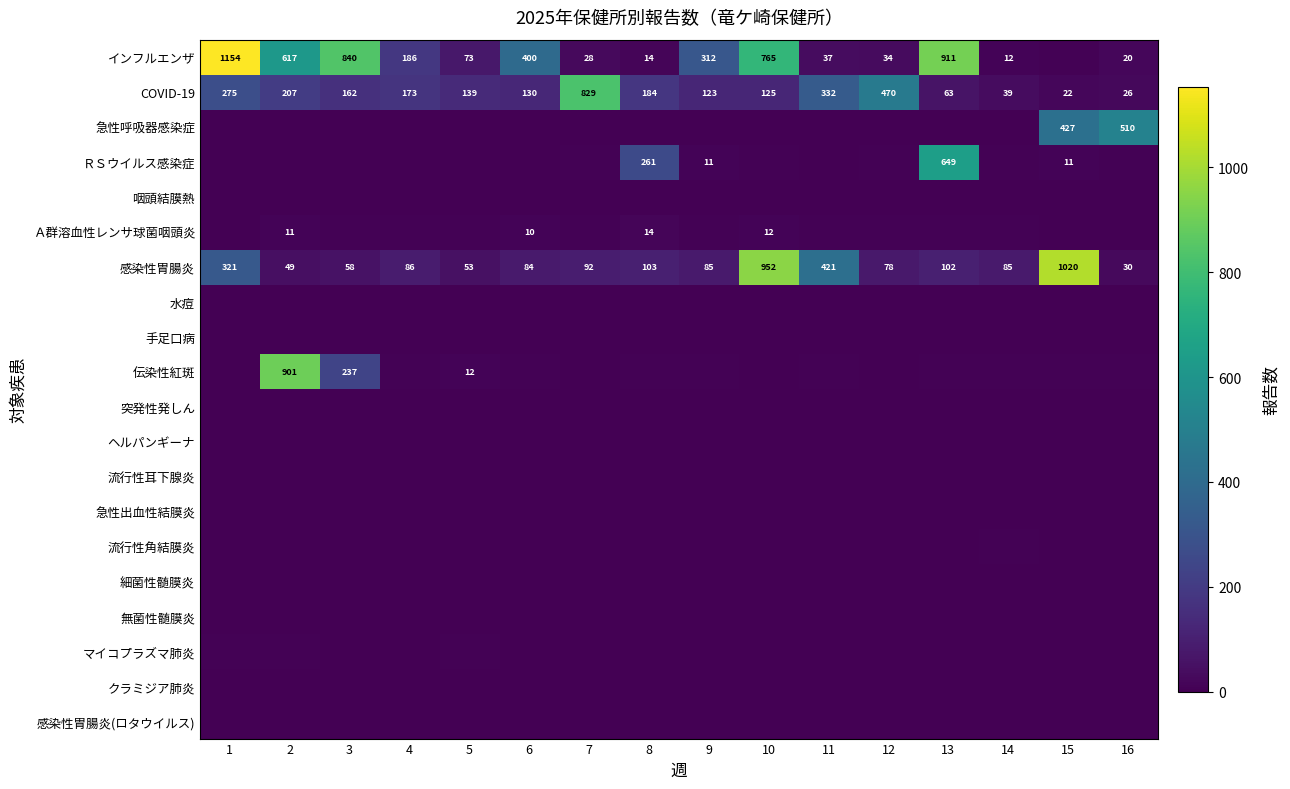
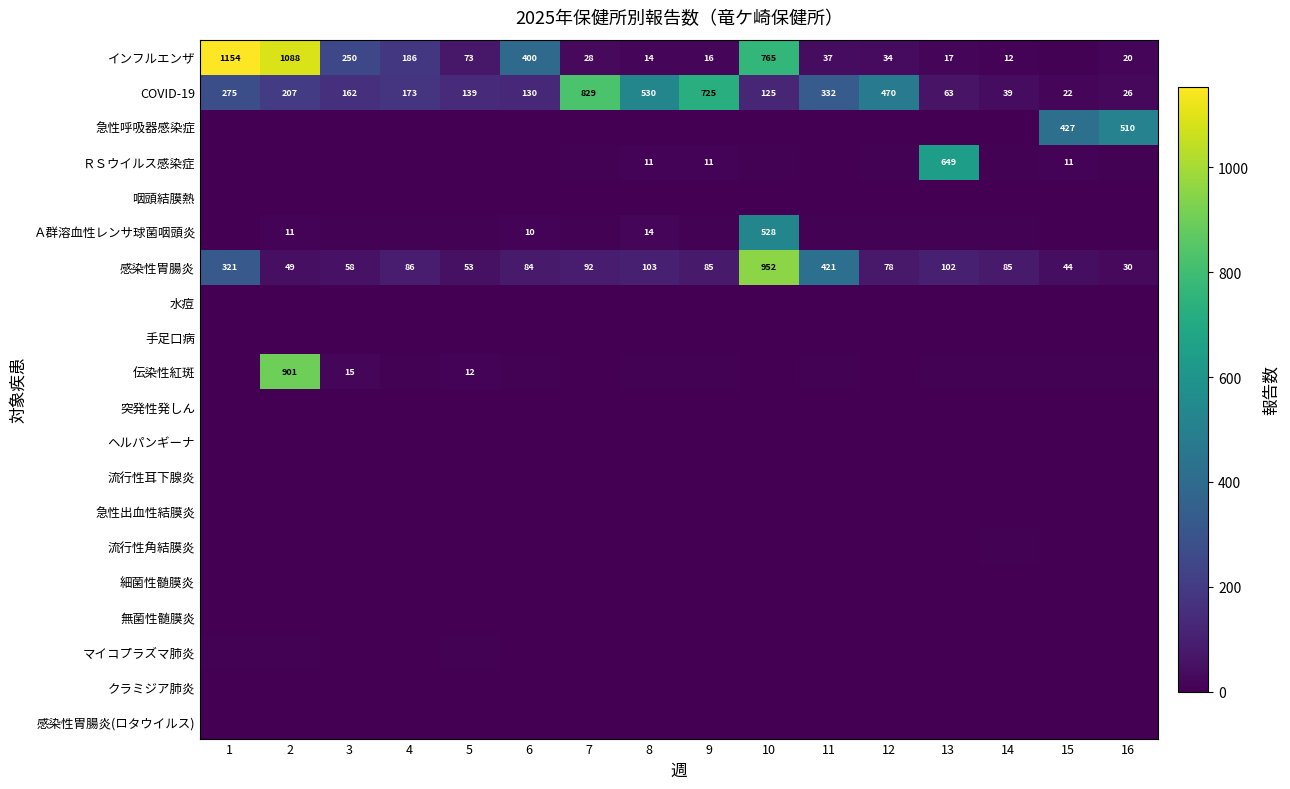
  {
    "インフルエンザ": {
      "1": 1154,
-     "2": 617,
-     "3": 840,
+     "2": 1088,
+     "3": 250,
      "4": 186,
      "5": 73,
      "6": 400,
      "7": 28,
      "8": 14,
-     "9": 312,
+     "9": 16,
      "10": 765,
      "11": 37,
      "12": 34,
-     "13": 911,
+     "13": 17,
      "14": 12,
      "16": 20
    },
    "COVID-19": {
      "1": 275,
      "2": 207,
      "3": 162,
      "4": 173,
      "5": 139,
      "6": 130,
      "7": 829,
-     "8": 184,
-     "9": 123,
+     "8": 530,
+     "9": 725,
      "10": 125,
      "11": 332,
      "12": 470,
      "13": 63,
      "14": 39,
      "15": 22,
      "16": 26
    },
    "急性呼吸器感染症": {
      "15": 427,
      "16": 510
    },
    "ＲＳウイルス感染症": {
-     "8": 261,
+     "8": 11,
      "9": 11,
      "13": 649,
      "15": 11
    },
    "Ａ群溶血性レンサ球菌咽頭炎": {
      "2": 11,
      "6": 10,
      "8": 14,
-     "10": 12
+     "10": 528
    },
    "感染性胃腸炎": {
      "1": 321,
      "2": 49,
      "3": 58,
      "4": 86,
      "5": 53,
      "6": 84,
      "7": 92,
      "8": 103,
      "9": 85,
      "10": 952,
      "11": 421,
      "12": 78,
      "13": 102,
      "14": 85,
-     "15": 1020,
+     "15": 44,
      "16": 30
    },
    "伝染性紅斑": {
      "2": 901,
-     "3": 237,
+     "3": 15,
      "5": 12
    }
  }
